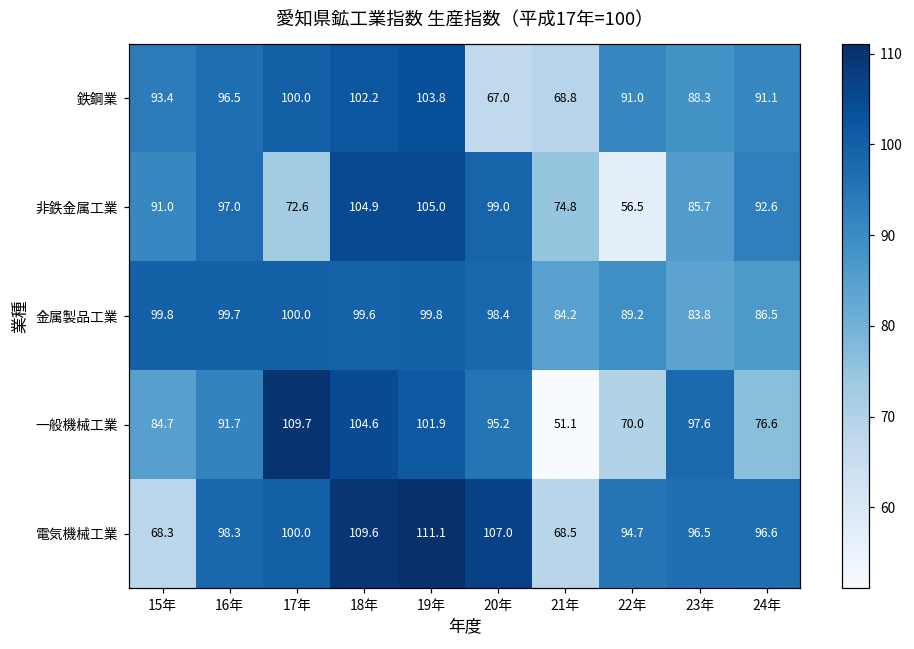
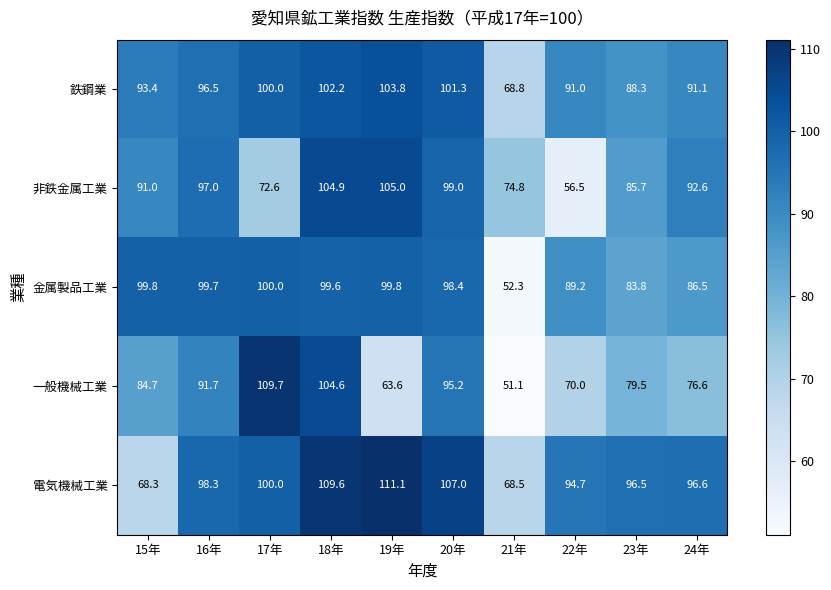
  {
    "鉄鋼業": {
      "15年": 93.4,
      "16年": 96.5,
      "17年": 100.0,
      "18年": 102.2,
      "19年": 103.8,
-     "20年": 67.0,
+     "20年": 101.3,
      "21年": 68.8,
      "22年": 91.0,
      "23年": 88.3,
      "24年": 91.1
    },
    "非鉄金属工業": {
      "15年": 91.0,
      "16年": 97.0,
      "17年": 72.6,
      "18年": 104.9,
      "19年": 105.0,
      "20年": 99.0,
      "21年": 74.8,
      "22年": 56.5,
      "23年": 85.7,
      "24年": 92.6
    },
    "金属製品工業": {
      "15年": 99.8,
      "16年": 99.7,
      "17年": 100.0,
      "18年": 99.6,
      "19年": 99.8,
      "20年": 98.4,
-     "21年": 84.2,
+     "21年": 52.3,
      "22年": 89.2,
      "23年": 83.8,
      "24年": 86.5
    },
    "一般機械工業": {
      "15年": 84.7,
      "16年": 91.7,
      "17年": 109.7,
      "18年": 104.6,
-     "19年": 101.9,
+     "19年": 63.6,
      "20年": 95.2,
      "21年": 51.1,
      "22年": 70.0,
-     "23年": 97.6,
+     "23年": 79.5,
      "24年": 76.6
    },
    "電気機械工業": {
      "15年": 68.3,
      "16年": 98.3,
      "17年": 100.0,
      "18年": 109.6,
      "19年": 111.1,
      "20年": 107.0,
      "21年": 68.5,
      "22年": 94.7,
      "23年": 96.5,
      "24年": 96.6
    }
  }
